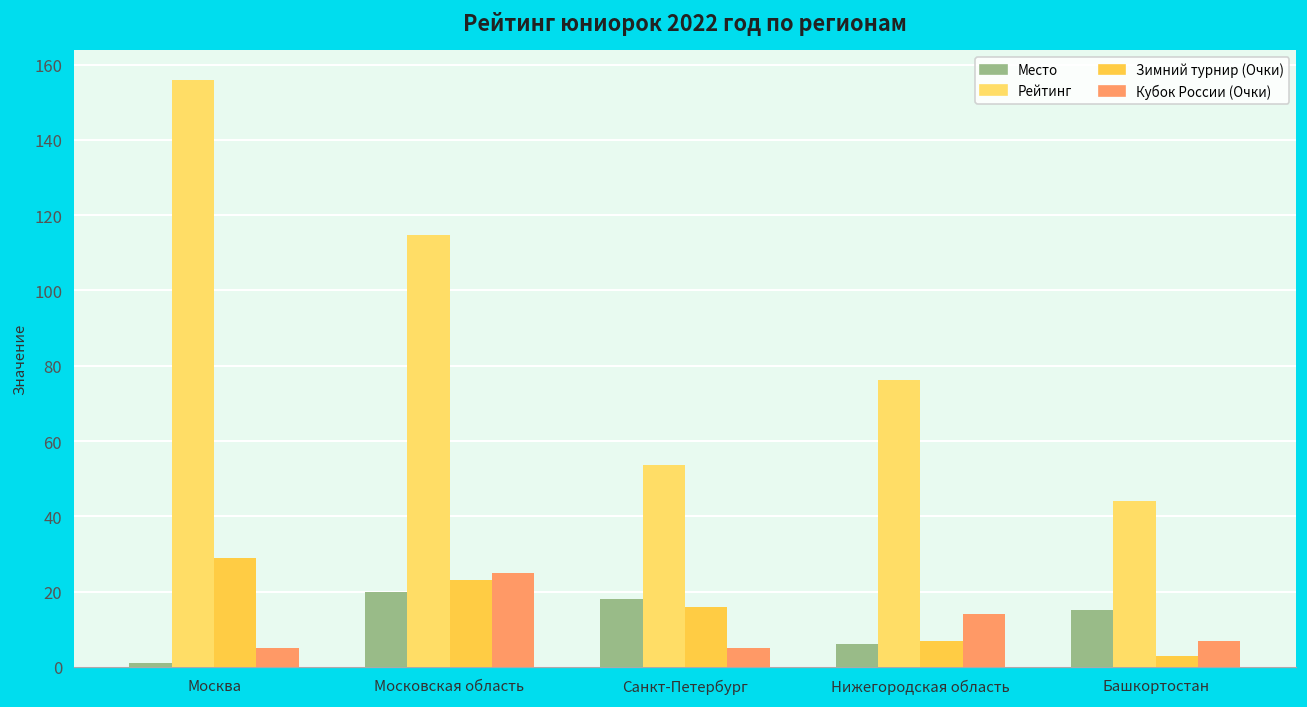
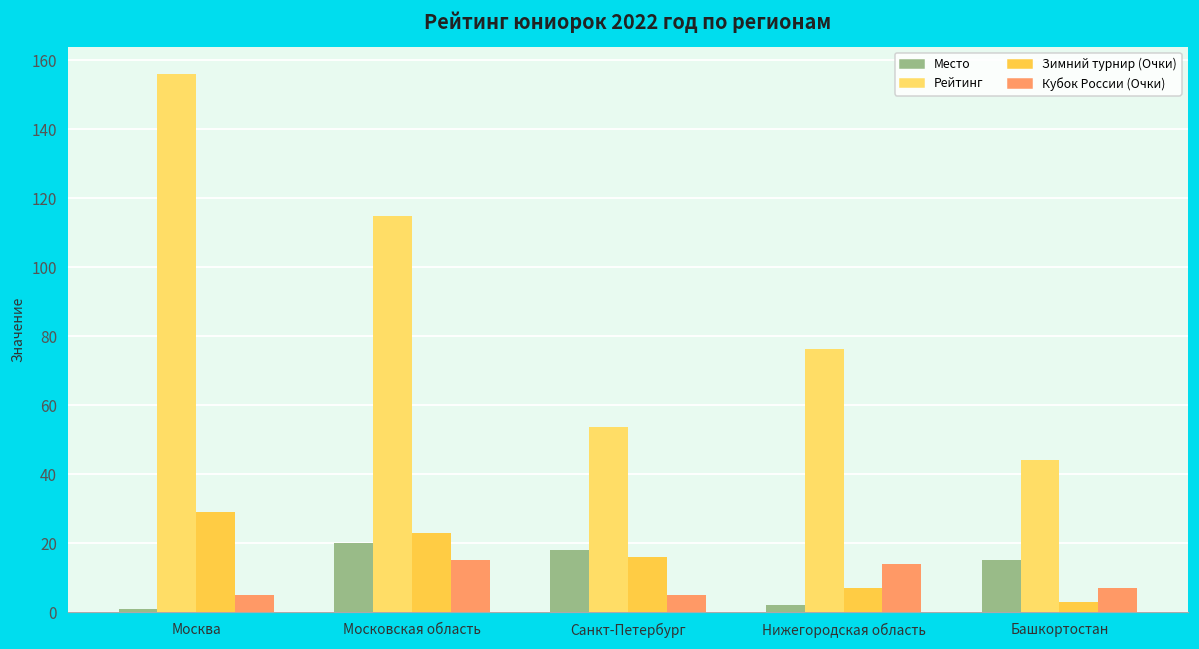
  {
    "Место": {
      "Москва": 1,
      "Московская область": 20,
      "Санкт-Петербург": 18,
-     "Нижегородская область": 6,
+     "Нижегородская область": 2,
      "Башкортостан": 15
    },
    "Кубок России (Очки)": {
      "Москва": 5,
-     "Московская область": 25,
+     "Московская область": 15,
      "Санкт-Петербург": 5,
      "Нижегородская область": 14,
      "Башкортостан": 7
    }
  }
